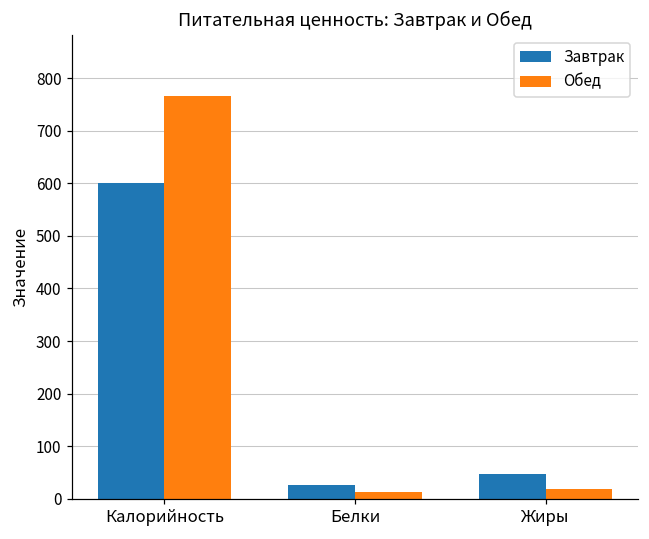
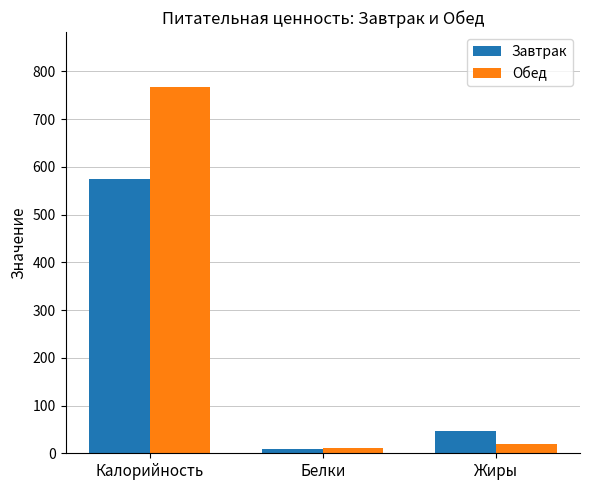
  {
    "Завтрак": {
-     "Калорийность": 600,
-     "Белки": 30,
+     "Калорийность": 580,
+     "Белки": 10,
      "Жиры": 50
    },
    "Обед": {
      "Калорийность": 770,
      "Белки": 10,
      "Жиры": 20
    }
  }
